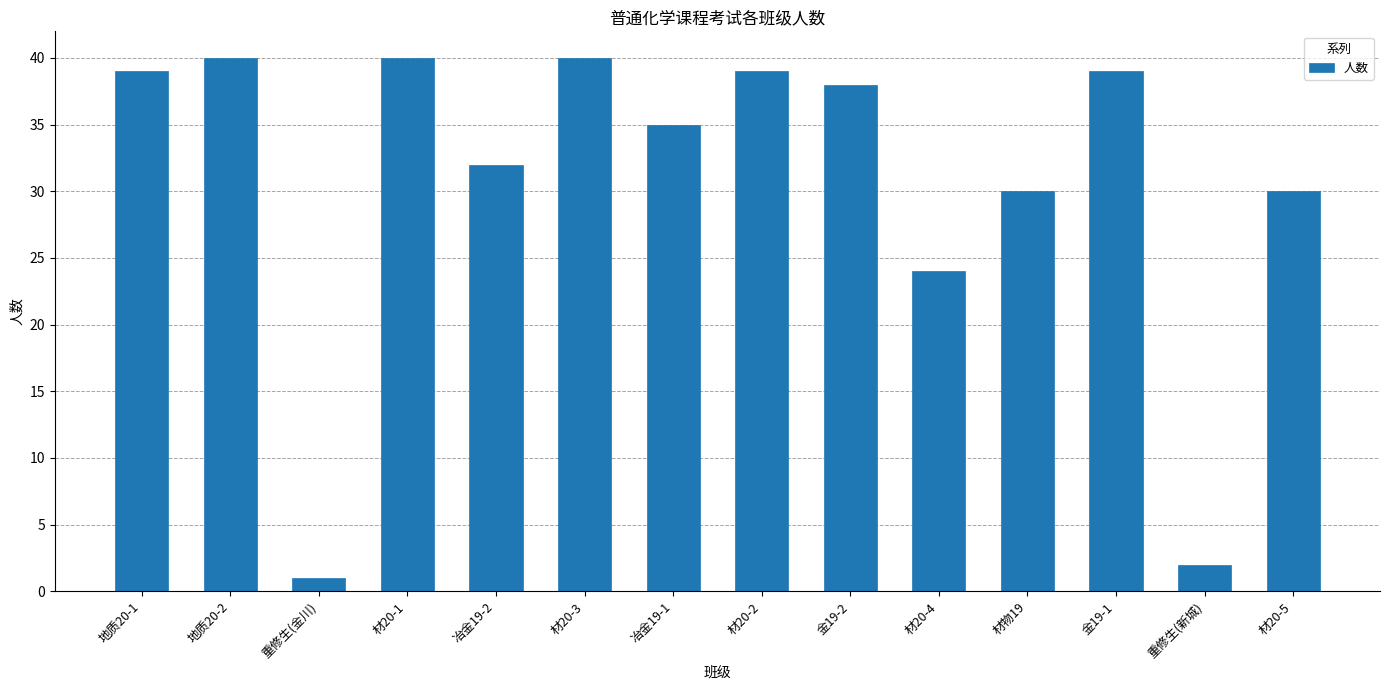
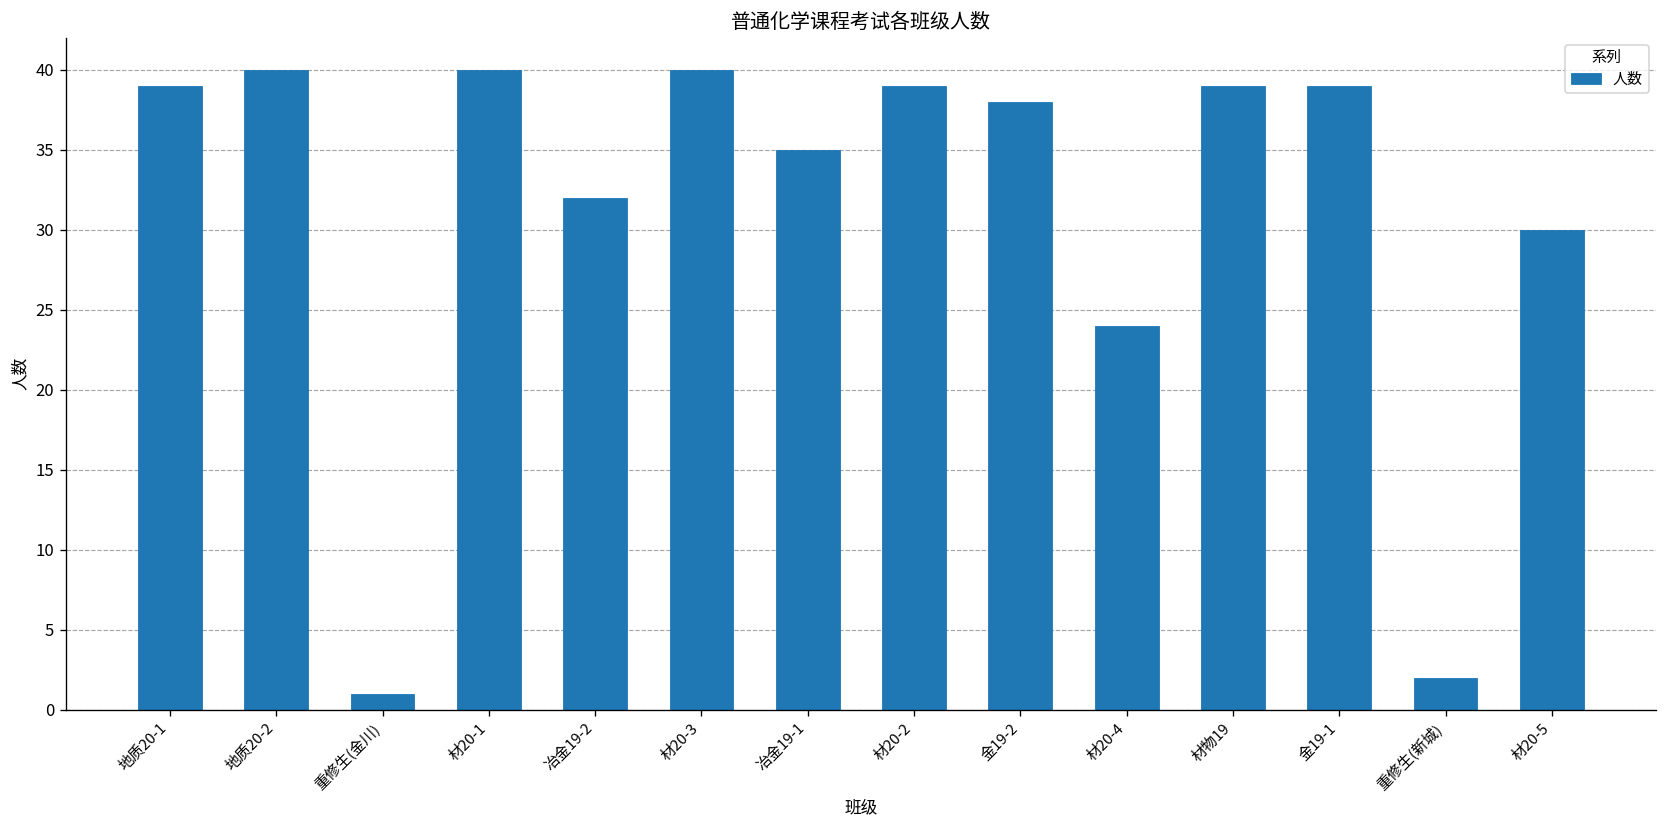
  {
    "地质20-1": 39,
    "地质20-2": 40,
    "重修生(金川)": 1,
    "材20-1": 40,
    "冶金19-2": 32,
    "材20-3": 40,
    "冶金19-1": 35,
    "材20-2": 39,
    "金19-2": 38,
    "材20-4": 24,
-   "材物19": 30,
+   "材物19": 39,
    "金19-1": 39,
    "重修生(新城)": 2,
    "材20-5": 30
  }
